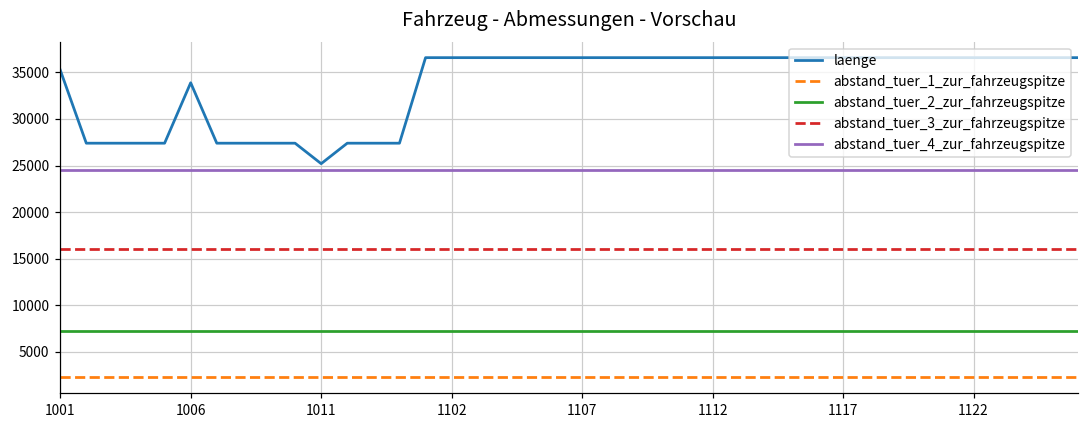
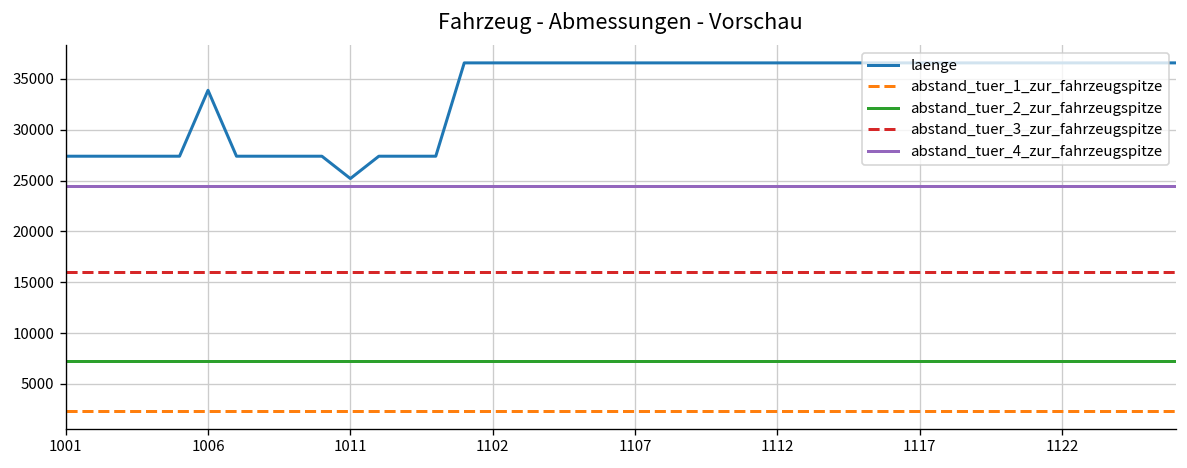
  {
    "laenge": {
-     "1001": 35000,
+     "1001": 27000,
      "1006": 34000,
      "1011": 25000,
      "1102": 37000,
      "1107": 37000,
      "1112": 37000
    },
    "abstand_tuer_1_zur_fahrzeugspitze": {
      "1001": 2000,
      "1006": 2000,
      "1011": 2000,
      "1102": 2000,
      "1107": 2000,
      "1112": 2000,
      "1117": 2000,
      "1122": 2000
    },
    "abstand_tuer_2_zur_fahrzeugspitze": {
      "1001": 7000,
      "1006": 7000,
      "1011": 7000,
      "1102": 7000,
      "1107": 7000,
      "1112": 7000,
      "1117": 7000,
      "1122": 7000
    },
    "abstand_tuer_3_zur_fahrzeugspitze": {
      "1001": 16000,
      "1006": 16000,
      "1011": 16000,
      "1102": 16000,
      "1107": 16000,
      "1112": 16000,
      "1117": 16000,
      "1122": 16000
    },
    "abstand_tuer_4_zur_fahrzeugspitze": {
      "1001": 25000,
      "1006": 25000,
      "1011": 25000,
      "1102": 25000,
      "1107": 25000,
      "1112": 25000,
      "1117": 25000,
      "1122": 25000
    }
  }
